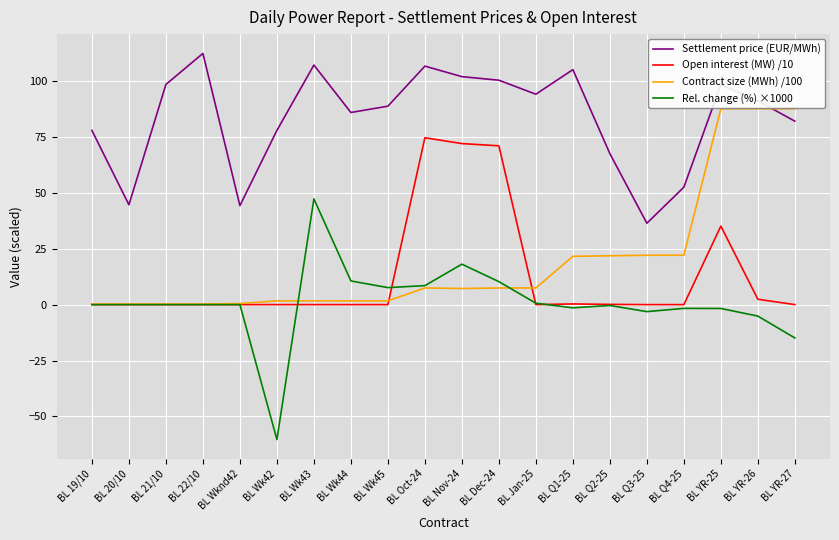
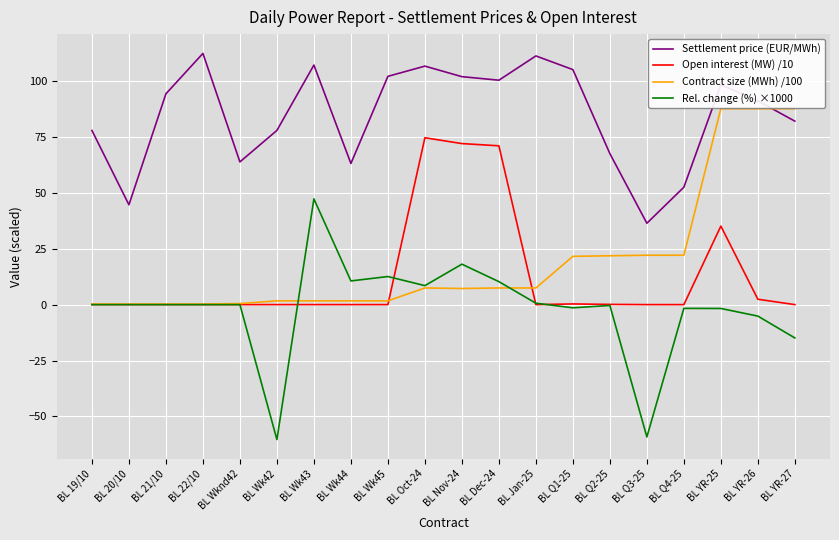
  {
    "Settlement price (EUR/MWh)": {
      "BL 19/10": 78,
      "BL 20/10": 45,
-     "BL 21/10": 98,
+     "BL 21/10": 94,
      "BL 22/10": 112,
-     "BL Wknd42": 44,
+     "BL Wknd42": 64,
      "BL Wk42": 78,
      "BL Wk43": 107,
-     "BL Wk44": 86,
-     "BL Wk45": 89,
+     "BL Wk44": 63,
+     "BL Wk45": 102,
      "BL Oct-24": 107,
      "BL Nov-24": 102,
      "BL Dec-24": 100,
-     "BL Jan-25": 94,
+     "BL Jan-25": 111,
      "BL Q1-25": 105,
      "BL Q2-25": 68,
      "BL Q3-25": 36,
      "BL Q4-25": 53,
      "BL YR-27": 82
    },
    "Open interest (MW) /10": {
      "BL Wk42": 0,
      "BL Wk43": 0,
      "BL Wk44": 0,
      "BL Wk45": 0,
      "BL Oct-24": 75,
      "BL Nov-24": 72,
      "BL Dec-24": 71,
      "BL Q1-25": 0,
      "BL Q3-25": 0,
      "BL Q4-25": 0,
      "BL YR-25": 35,
      "BL YR-26": 2,
      "BL YR-27": 0
    },
    "Contract size (MWh) /100": {
      "BL Wk42": 2,
      "BL Wk43": 2,
      "BL Wk44": 2,
      "BL Wk45": 2,
      "BL Nov-24": 7,
      "BL Dec-24": 7,
      "BL Jan-25": 7,
      "BL Q1-25": 22,
      "BL Q2-25": 22,
      "BL Q3-25": 22,
      "BL Q4-25": 22,
      "BL YR-25": 88,
      "BL YR-26": 88,
      "BL YR-27": 88
    },
    "Rel. change (%) ×1000": {
      "BL Wk42": -60,
      "BL Wk43": 47,
      "BL Wk44": 11,
-     "BL Wk45": 8,
+     "BL Wk45": 13,
      "BL Nov-24": 18,
      "BL Dec-24": 10,
      "BL Q1-25": -1,
-     "BL Q3-25": -3,
+     "BL Q3-25": -59,
      "BL Q4-25": -2,
      "BL YR-25": -2,
      "BL YR-26": -5,
      "BL YR-27": -15
    }
  }
